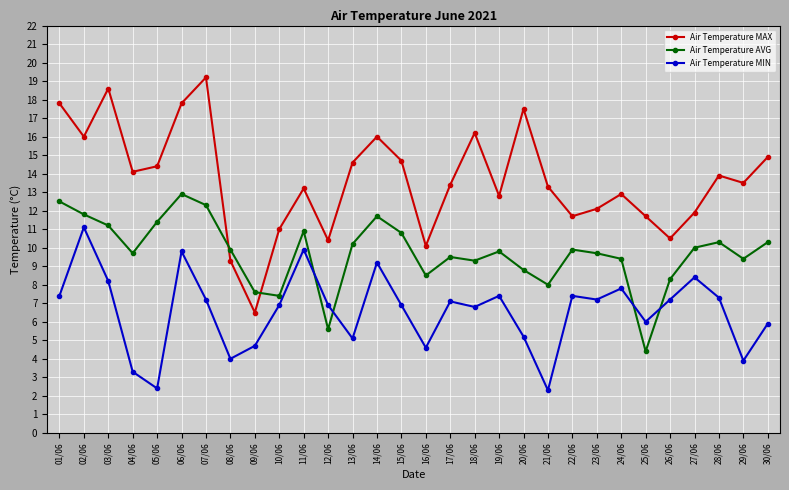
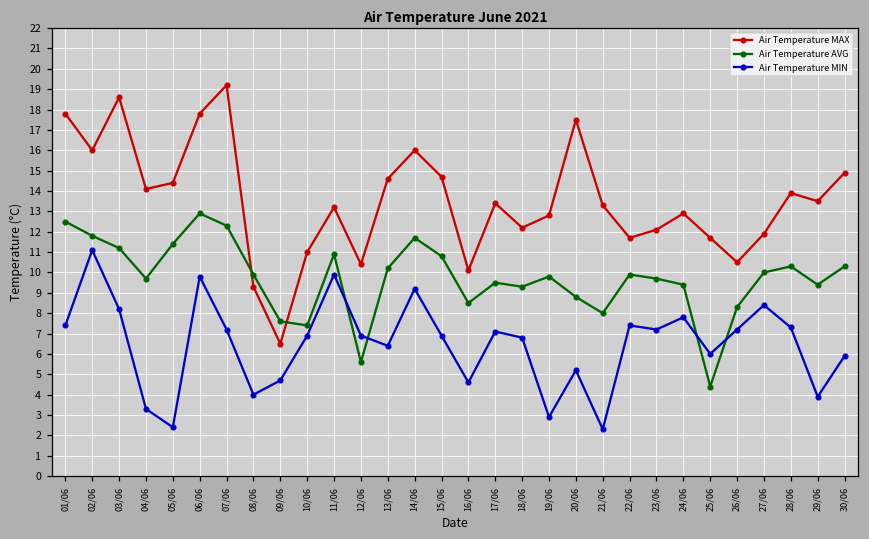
  {
    "Air Temperature MAX": {
      "01/06": 17.8,
      "02/06": 16.0,
      "03/06": 18.6,
      "04/06": 14.1,
      "05/06": 14.4,
      "06/06": 17.8,
      "07/06": 19.2,
      "08/06": 9.3,
      "09/06": 6.5,
      "10/06": 11.0,
      "11/06": 13.2,
      "12/06": 10.4,
      "13/06": 14.6,
      "14/06": 16.0,
      "15/06": 14.7,
      "16/06": 10.1,
      "17/06": 13.4,
-     "18/06": 16.2,
+     "18/06": 12.2,
      "19/06": 12.8,
      "20/06": 17.5,
      "21/06": 13.3,
      "22/06": 11.7,
      "23/06": 12.1,
      "24/06": 12.9,
      "25/06": 11.7,
      "26/06": 10.5,
      "27/06": 11.9,
      "28/06": 13.9,
      "29/06": 13.5,
      "30/06": 14.9
    },
    "Air Temperature AVG": {
      "01/06": 12.5,
      "02/06": 11.8,
      "03/06": 11.2,
      "04/06": 9.7,
      "05/06": 11.4,
      "06/06": 12.9,
      "07/06": 12.3,
      "08/06": 9.9,
      "09/06": 7.6,
      "10/06": 7.4,
      "11/06": 10.9,
      "12/06": 5.6,
      "13/06": 10.2,
      "14/06": 11.7,
      "15/06": 10.8,
      "16/06": 8.5,
      "17/06": 9.5,
      "18/06": 9.3,
      "19/06": 9.8,
      "20/06": 8.8,
      "21/06": 8.0,
      "22/06": 9.9,
      "23/06": 9.7,
      "24/06": 9.4,
      "25/06": 4.4,
      "26/06": 8.3,
      "27/06": 10.0,
      "28/06": 10.3,
      "29/06": 9.4,
      "30/06": 10.3
    },
    "Air Temperature MIN": {
      "01/06": 7.4,
      "02/06": 11.1,
      "03/06": 8.2,
      "04/06": 3.3,
      "05/06": 2.4,
      "06/06": 9.8,
      "07/06": 7.2,
      "08/06": 4.0,
      "09/06": 4.7,
      "10/06": 6.9,
      "11/06": 9.9,
      "12/06": 6.9,
-     "13/06": 5.1,
+     "13/06": 6.4,
      "14/06": 9.2,
      "15/06": 6.9,
      "16/06": 4.6,
      "17/06": 7.1,
      "18/06": 6.8,
-     "19/06": 7.4,
+     "19/06": 2.9,
      "20/06": 5.2,
      "21/06": 2.3,
      "22/06": 7.4,
      "23/06": 7.2,
      "24/06": 7.8,
      "25/06": 6.0,
      "26/06": 7.2,
      "27/06": 8.4,
      "28/06": 7.3,
      "29/06": 3.9,
      "30/06": 5.9
    }
  }
